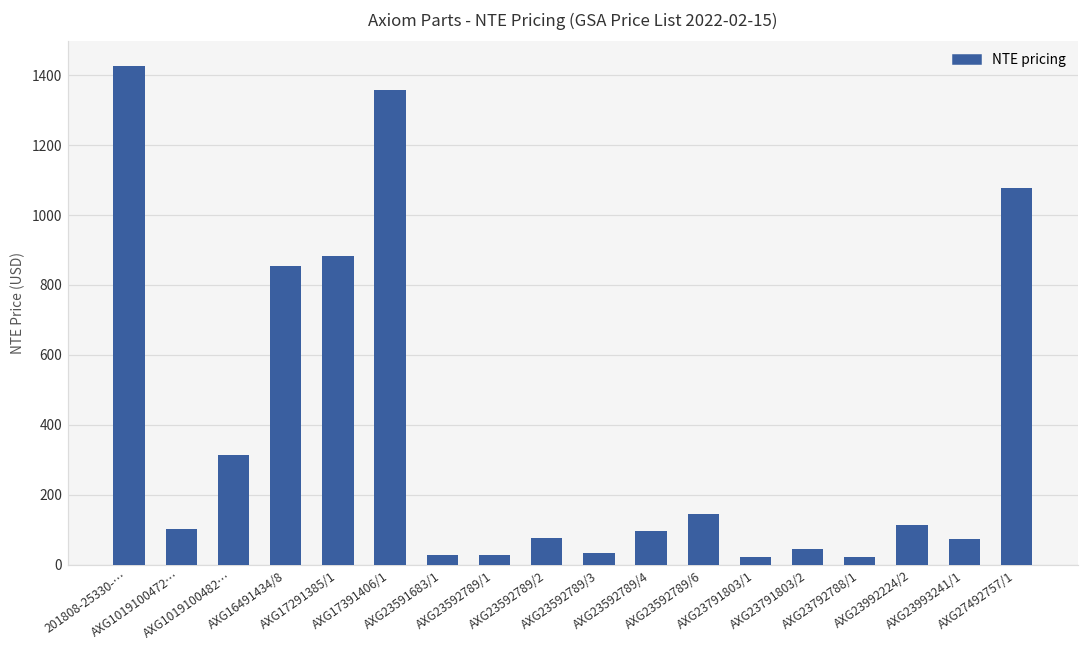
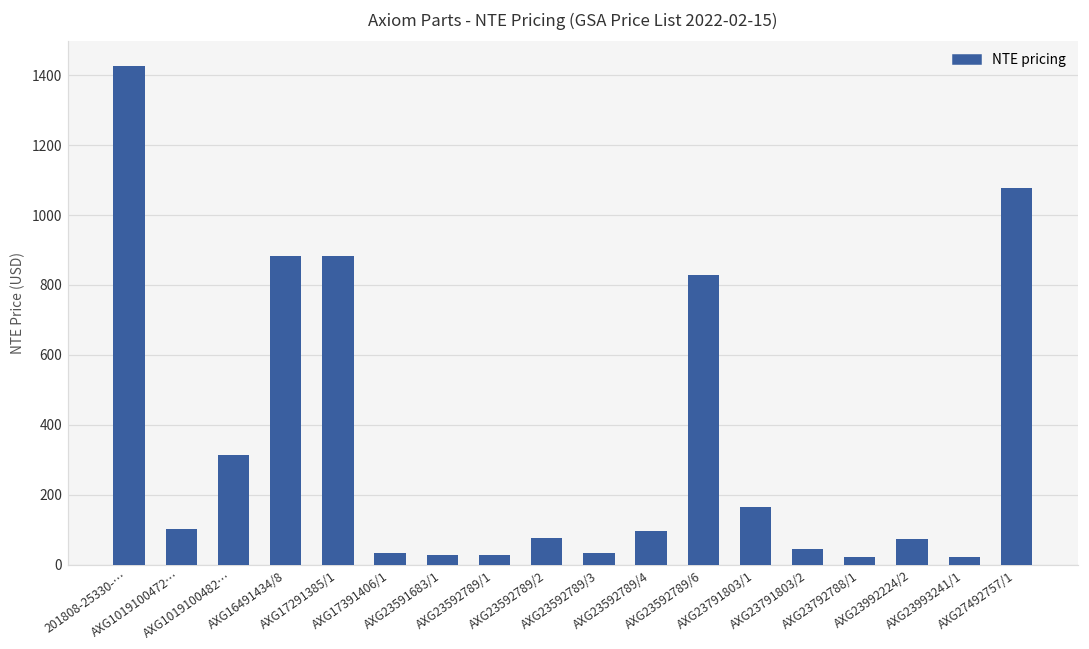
  {
    "201808-25330-…": 1430,
    "AXG1019100472…": 100,
    "AXG1019100482…": 310,
-   "AXG16491434/8": 860,
+   "AXG16491434/8": 880,
    "AXG17291385/1": 880,
-   "AXG17391406/1": 1360,
+   "AXG17391406/1": 30,
    "AXG23591683/1": 30,
    "AXG23592789/1": 30,
    "AXG23592789/2": 80,
    "AXG23592789/3": 30,
    "AXG23592789/4": 100,
-   "AXG23592789/6": 150,
-   "AXG23791803/1": 20,
+   "AXG23592789/6": 830,
+   "AXG23791803/1": 160,
    "AXG23791803/2": 50,
    "AXG23792788/1": 20,
-   "AXG23992224/2": 110,
-   "AXG23993241/1": 70,
+   "AXG23992224/2": 70,
+   "AXG23993241/1": 20,
    "AXG27492757/1": 1080
  }
